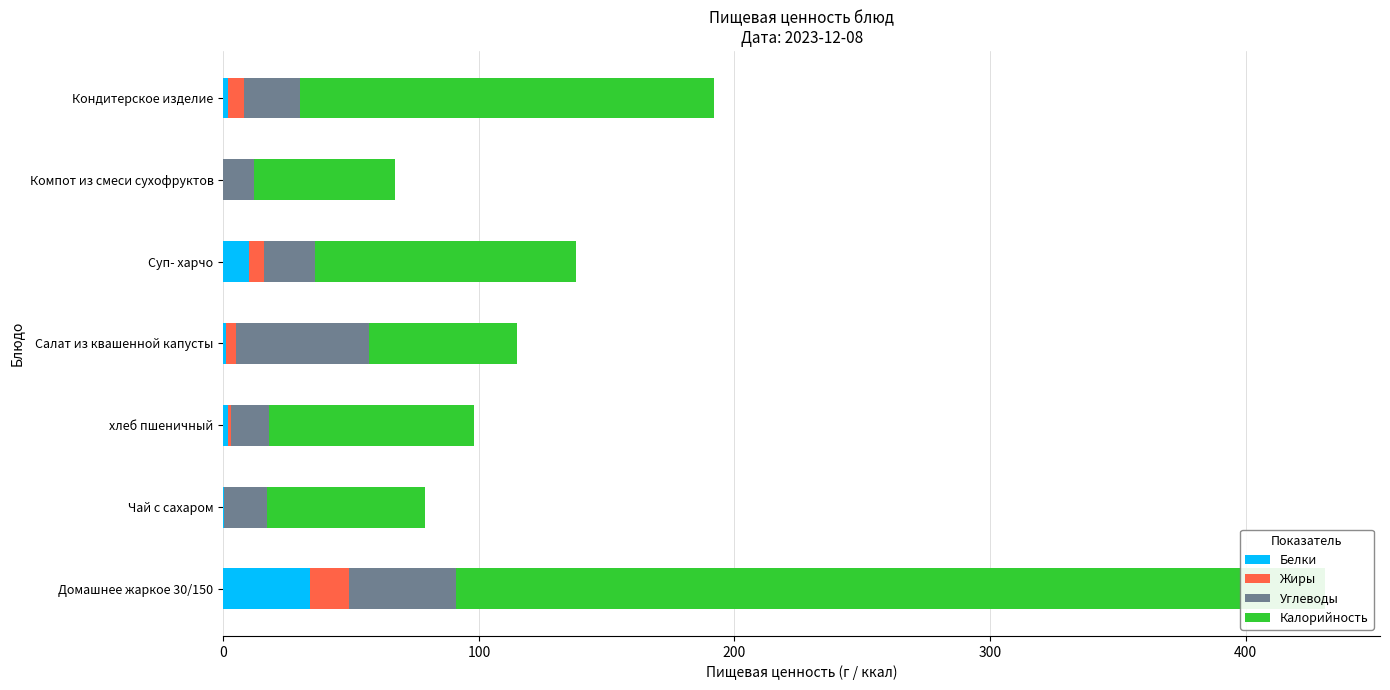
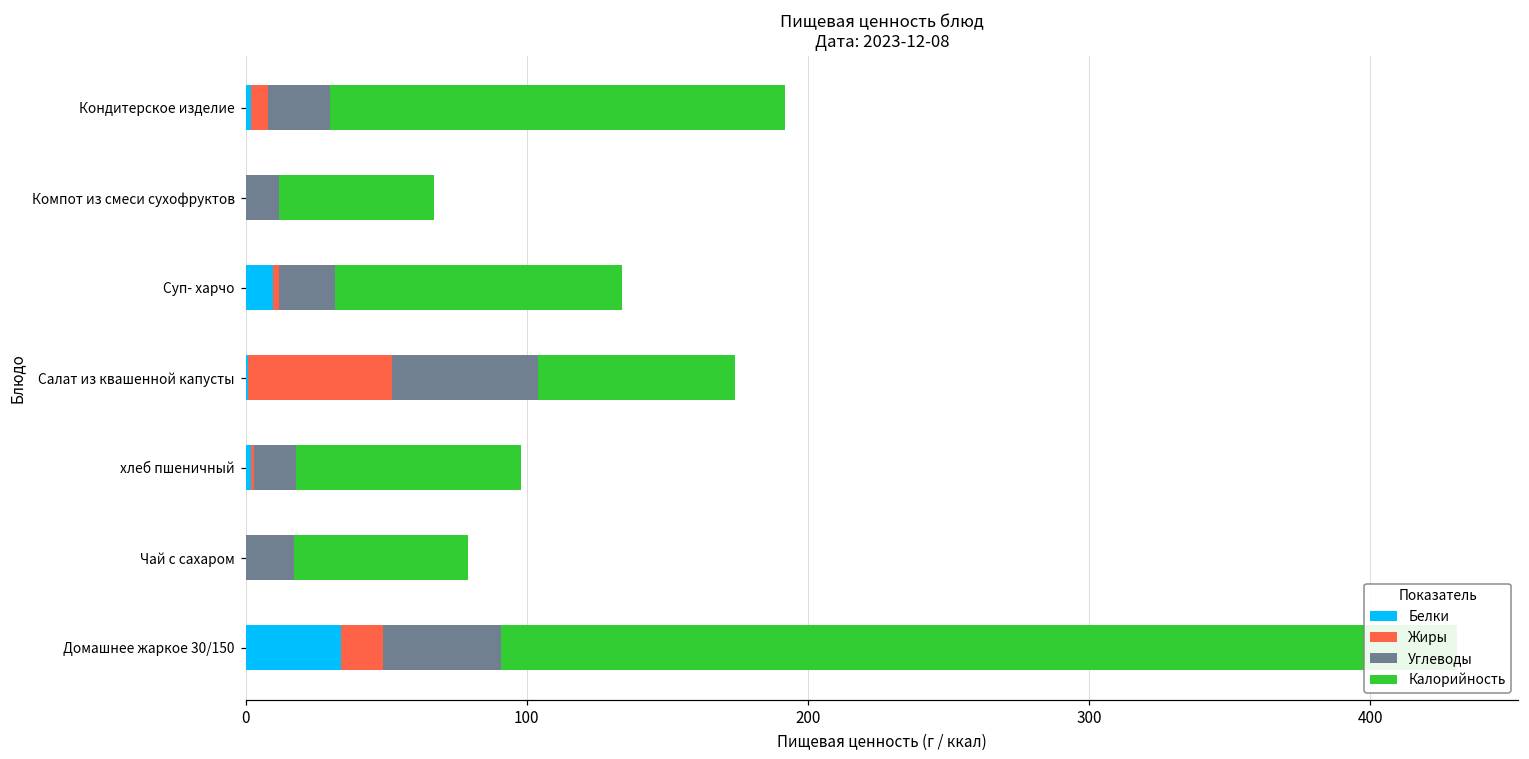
  {
    "Белки": {
      "Кондитерское изделие": 2,
      "Суп- харчо": 10,
      "Салат из квашенной капусты": 1,
      "хлеб пшеничный": 2,
      "Домашнее жаркое 30/150": 34
    },
    "Жиры": {
      "Кондитерское изделие": 6,
      "Компот из смеси сухофруктов": 0,
-     "Суп- харчо": 6,
-     "Салат из квашенной капусты": 4,
+     "Суп- харчо": 2,
+     "Салат из квашенной капусты": 51,
      "хлеб пшеничный": 1,
      "Чай с сахаром": 0,
      "Домашнее жаркое 30/150": 15
    },
    "Углеводы": {
      "Кондитерское изделие": 22,
      "Компот из смеси сухофруктов": 12,
      "Суп- харчо": 20,
      "Салат из квашенной капусты": 52,
      "хлеб пшеничный": 15,
      "Чай с сахаром": 17,
      "Домашнее жаркое 30/150": 42
    },
    "Калорийность": {
      "Кондитерское изделие": 162,
      "Компот из смеси сухофруктов": 55,
      "Суп- харчо": 102,
-     "Салат из квашенной капусты": 58,
+     "Салат из квашенной капусты": 70,
      "хлеб пшеничный": 80,
      "Чай с сахаром": 62
    }
  }
